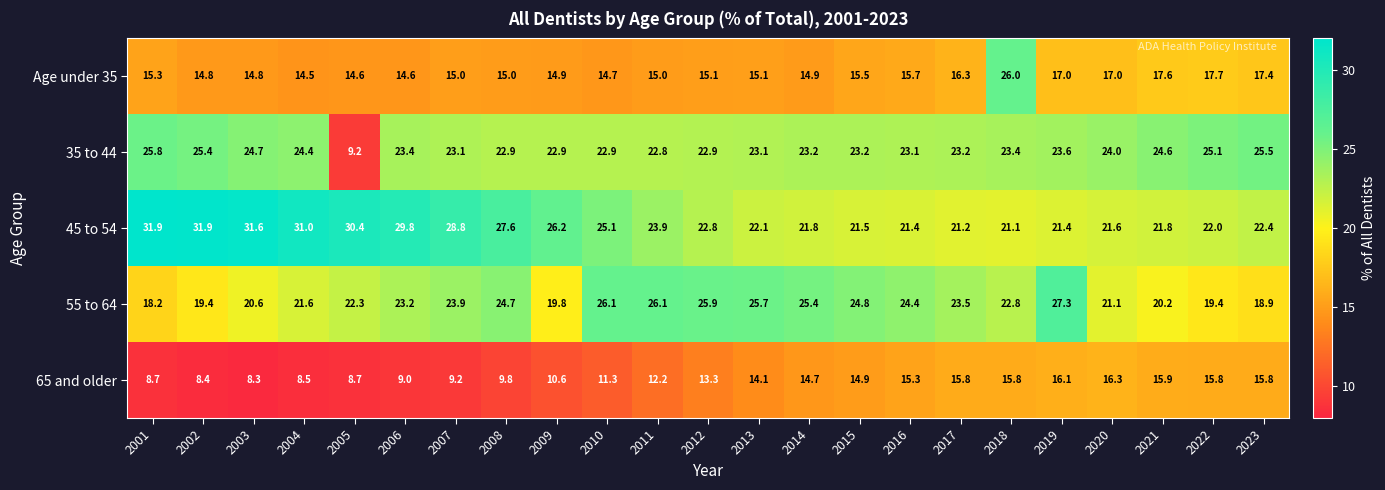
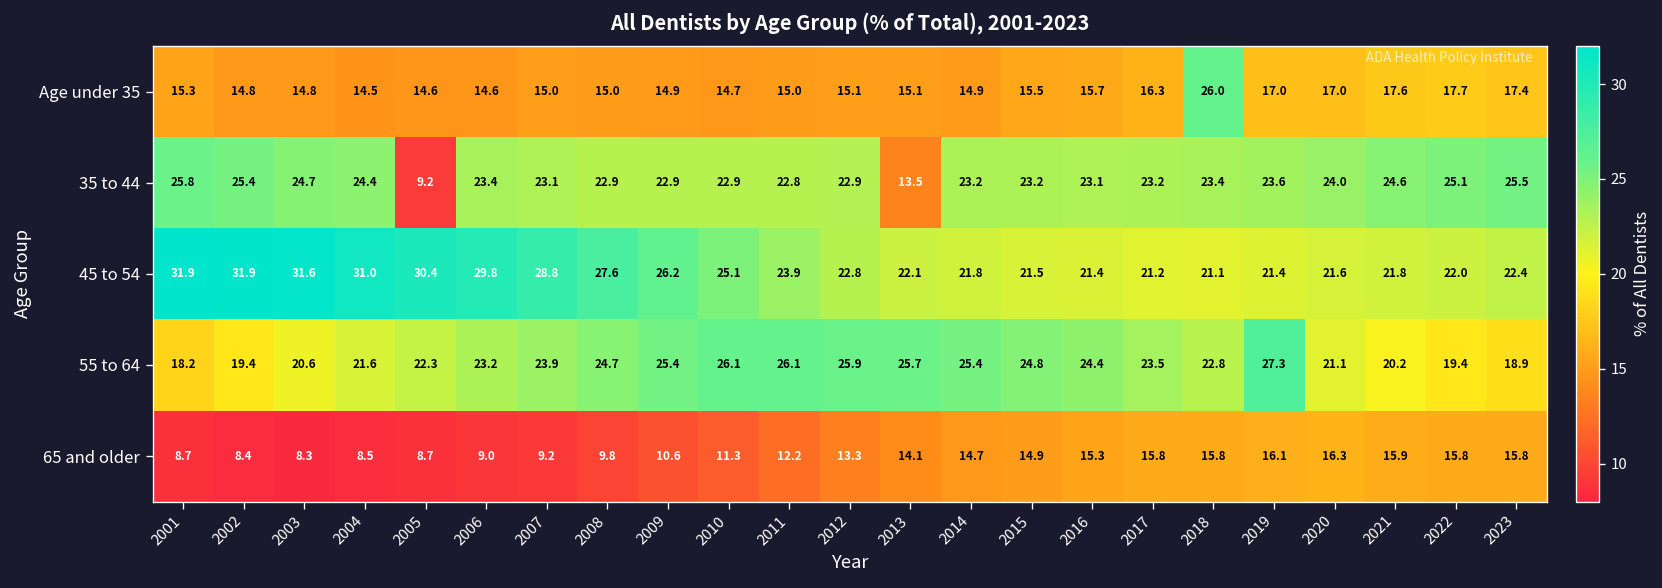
  {
    "Age under 35": {
      "2001": 15.3,
      "2002": 14.8,
      "2003": 14.8,
      "2004": 14.5,
      "2005": 14.6,
      "2006": 14.6,
      "2007": 15.0,
      "2008": 15.0,
      "2009": 14.9,
      "2010": 14.7,
      "2011": 15.0,
      "2012": 15.1,
      "2013": 15.1,
      "2014": 14.9,
      "2015": 15.5,
      "2016": 15.7,
      "2017": 16.3,
      "2018": 26.0,
      "2019": 17.0,
      "2020": 17.0,
      "2021": 17.6,
      "2023": 17.4
    },
    "35 to 44": {
      "2001": 25.8,
      "2002": 25.4,
      "2003": 24.7,
      "2004": 24.4,
      "2005": 9.2,
      "2006": 23.4,
      "2007": 23.1,
      "2008": 22.9,
      "2009": 22.9,
      "2010": 22.9,
      "2011": 22.8,
      "2012": 22.9,
-     "2013": 23.1,
+     "2013": 13.5,
      "2014": 23.2,
      "2015": 23.2,
      "2016": 23.1,
      "2017": 23.2,
      "2018": 23.4,
      "2019": 23.6,
      "2020": 24.0,
      "2021": 24.6,
      "2022": 25.1,
      "2023": 25.5
    },
    "45 to 54": {
      "2001": 31.9,
      "2002": 31.9,
      "2003": 31.6,
      "2004": 31.0,
      "2005": 30.4,
      "2006": 29.8,
      "2007": 28.8,
      "2008": 27.6,
      "2009": 26.2,
      "2010": 25.1,
      "2011": 23.9,
      "2012": 22.8,
      "2013": 22.1,
      "2014": 21.8,
      "2015": 21.5,
      "2016": 21.4,
      "2017": 21.2,
      "2018": 21.1,
      "2019": 21.4,
      "2020": 21.6,
      "2021": 21.8,
      "2022": 22.0,
      "2023": 22.4
    },
    "55 to 64": {
      "2001": 18.2,
      "2002": 19.4,
      "2003": 20.6,
      "2004": 21.6,
      "2005": 22.3,
      "2006": 23.2,
      "2007": 23.9,
      "2008": 24.7,
-     "2009": 19.8,
+     "2009": 25.4,
      "2010": 26.1,
      "2011": 26.1,
      "2012": 25.9,
      "2013": 25.7,
      "2014": 25.4,
      "2015": 24.8,
      "2016": 24.4,
      "2017": 23.5,
      "2018": 22.8,
      "2019": 27.3,
      "2020": 21.1,
      "2021": 20.2,
      "2022": 19.4,
      "2023": 18.9
    },
    "65 and older": {
      "2001": 8.7,
      "2002": 8.4,
      "2003": 8.3,
      "2004": 8.5,
      "2005": 8.7,
      "2006": 9.0,
      "2007": 9.2,
      "2008": 9.8,
      "2009": 10.6,
      "2010": 11.3,
      "2011": 12.2,
      "2012": 13.3,
      "2013": 14.1,
      "2014": 14.7,
      "2015": 14.9,
      "2016": 15.3,
      "2017": 15.8,
      "2018": 15.8,
      "2019": 16.1,
      "2020": 16.3,
      "2021": 15.9,
      "2022": 15.8,
      "2023": 15.8
    }
  }
